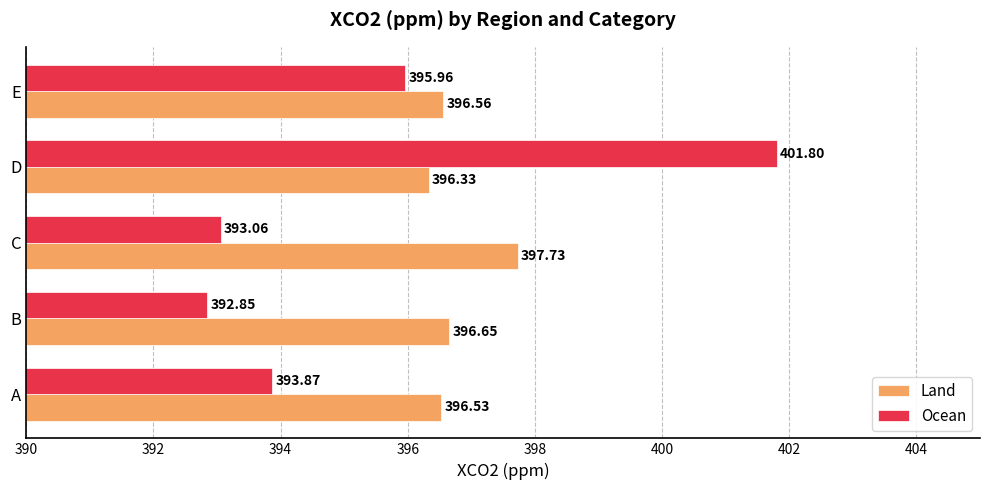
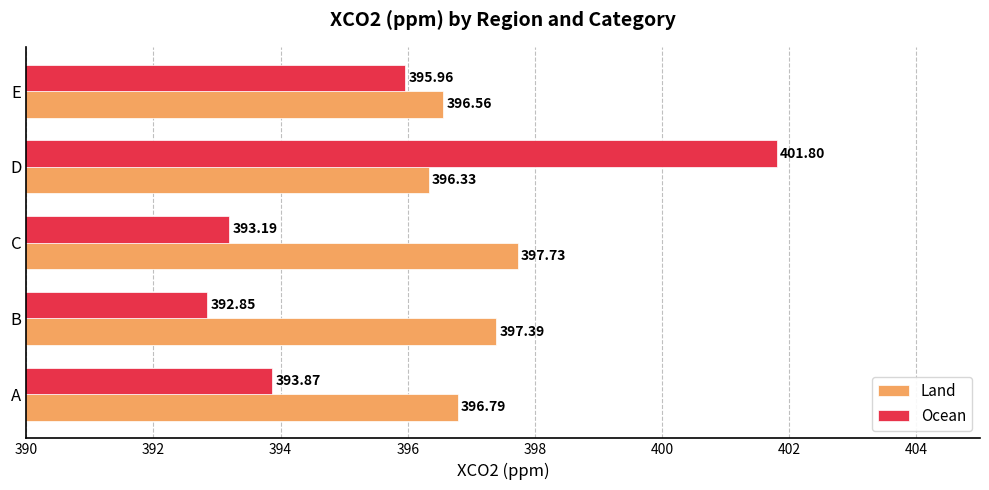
  {
    "Land": {
      "E": 396.56,
      "D": 396.33,
      "C": 397.73,
-     "B": 396.65,
-     "A": 396.53
+     "B": 397.39,
+     "A": 396.79
    },
    "Ocean": {
      "E": 395.96,
      "D": 401.80,
-     "C": 393.06,
+     "C": 393.19,
      "B": 392.85,
      "A": 393.87
    }
  }
